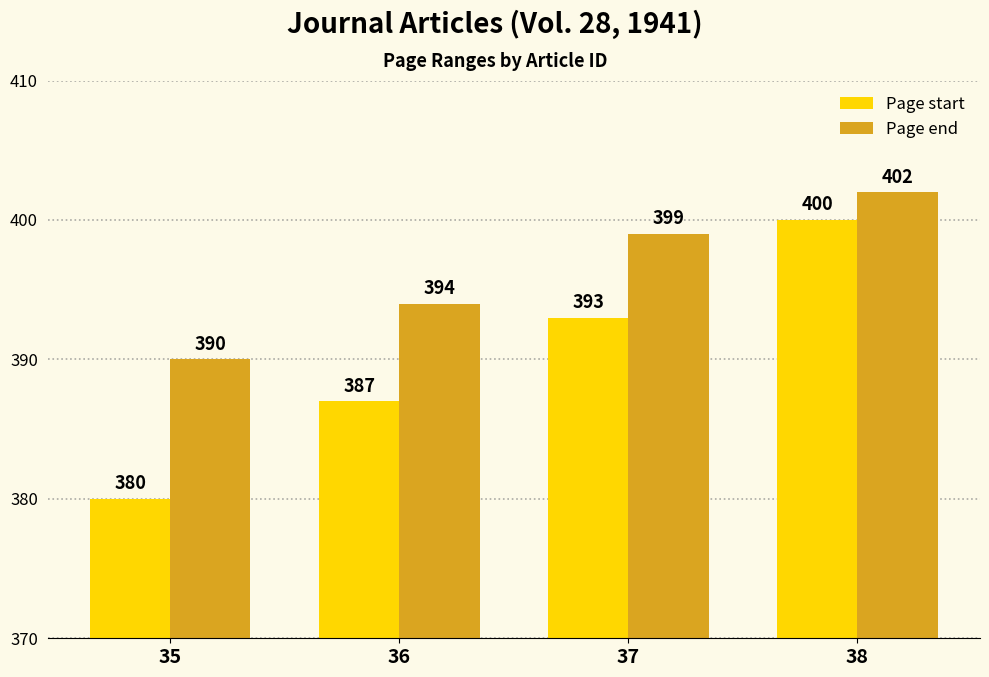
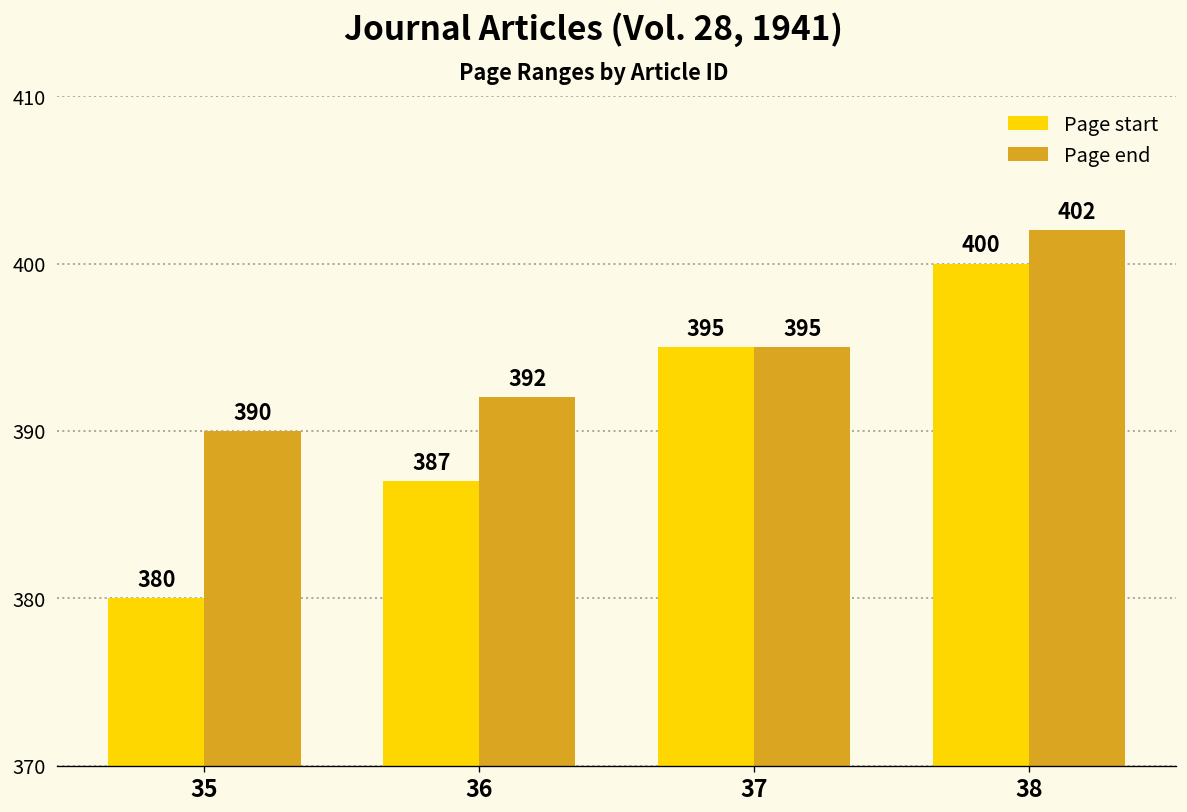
  {
    "Page start": {
      "35": 380,
      "36": 387,
-     "37": 393,
+     "37": 395,
      "38": 400
    },
    "Page end": {
      "35": 390,
-     "36": 394,
-     "37": 399,
+     "36": 392,
+     "37": 395,
      "38": 402
    }
  }
